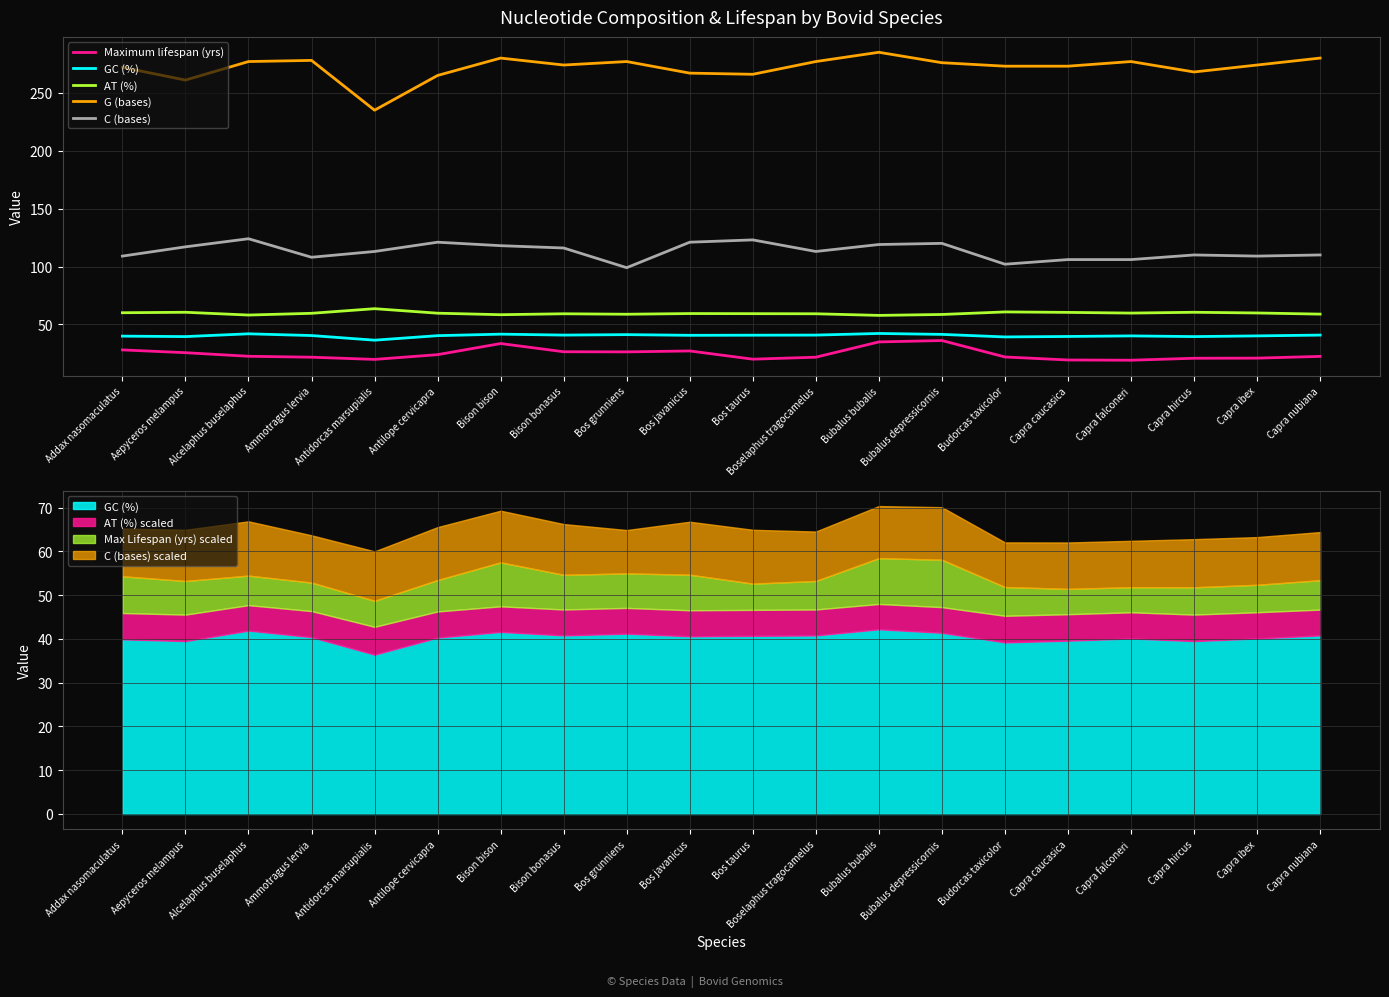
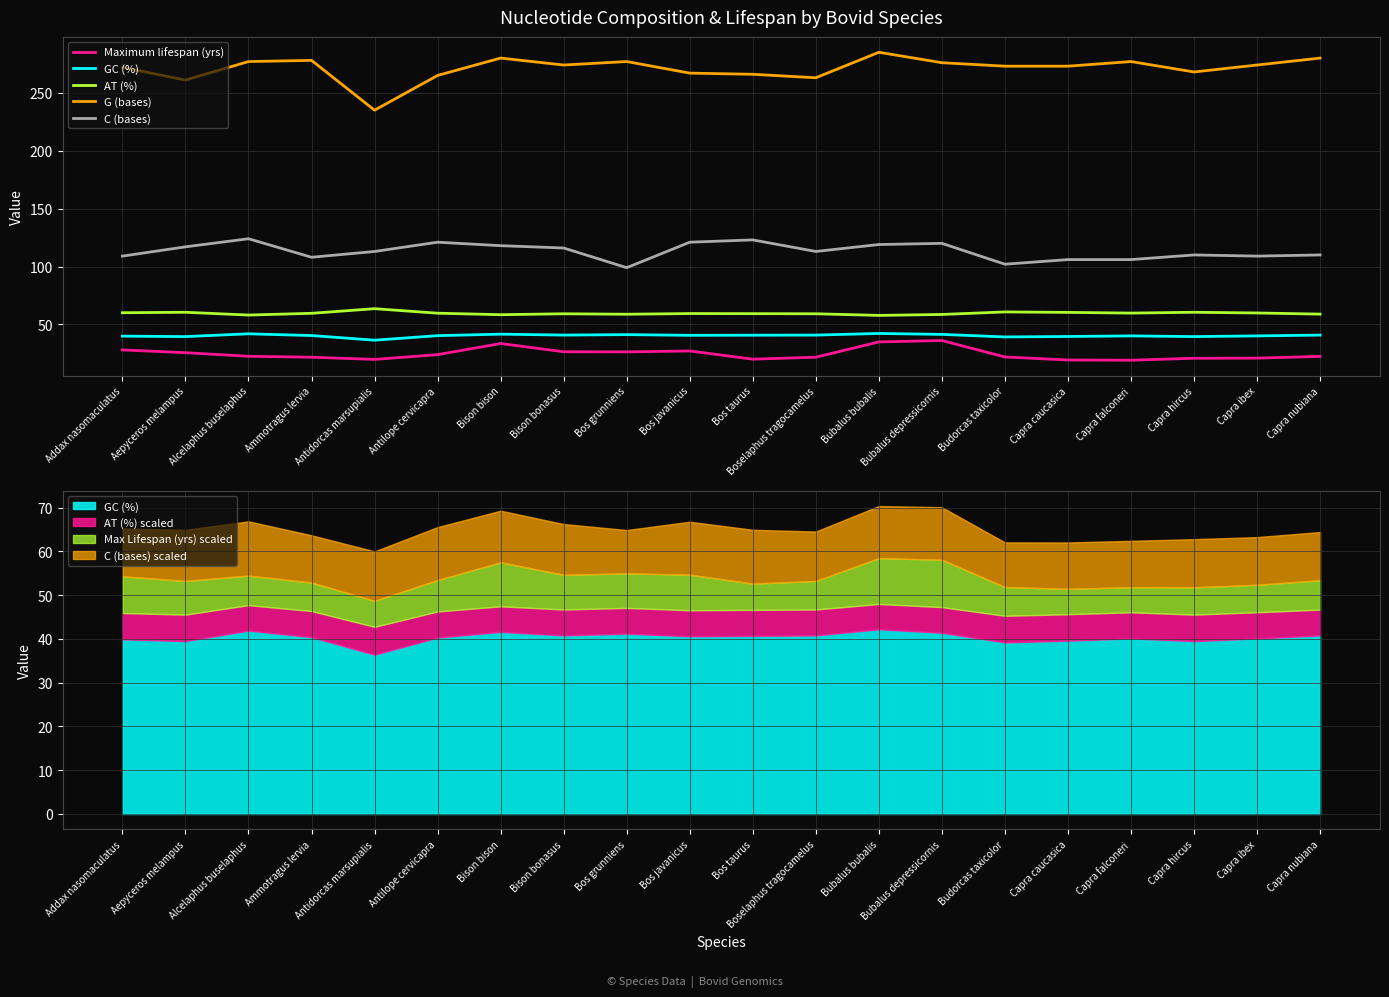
  {
    "Nucleotide Composition & Lifespan by Bovid Species": {
      "Maximum lifespan (yrs)": {
        "Addax nasomaculatus": 28,
        "Aepyceros melampus": 26,
        "Alcelaphus buselaphus": 23,
        "Ammotragus lervia": 22,
        "Antidorcas marsupialis": 20,
        "Antilope cervicapra": 24,
        "Bison bison": 34,
        "Bison bonasus": 26,
        "Bos grunniens": 26,
        "Bos javanicus": 27,
        "Bos taurus": 20,
        "Boselaphus tragocamelus": 22,
        "Bubalus bubalis": 35,
        "Bubalus depressicornis": 36,
        "Budorcas taxicolor": 22,
        "Capra caucasica": 19,
        "Capra falconeri": 19,
        "Capra hircus": 21,
        "Capra ibex": 21,
        "Capra nubiana": 22
      },
      "GC (%)": {
        "Addax nasomaculatus": 40,
        "Aepyceros melampus": 40,
        "Alcelaphus buselaphus": 42,
        "Ammotragus lervia": 40,
        "Antidorcas marsupialis": 36,
        "Antilope cervicapra": 40,
        "Bison bison": 42,
        "Bison bonasus": 41,
        "Bos grunniens": 41,
        "Bos javanicus": 41,
        "Bos taurus": 41,
        "Boselaphus tragocamelus": 41,
        "Bubalus bubalis": 42,
        "Bubalus depressicornis": 41,
        "Budorcas taxicolor": 39,
        "Capra caucasica": 40,
        "Capra falconeri": 40,
        "Capra hircus": 40,
        "Capra ibex": 40,
        "Capra nubiana": 41
      },
      "AT (%)": {
        "Addax nasomaculatus": 60,
        "Aepyceros melampus": 61,
        "Alcelaphus buselaphus": 58,
        "Ammotragus lervia": 60,
        "Antidorcas marsupialis": 64,
        "Antilope cervicapra": 60,
        "Bison bison": 58,
        "Bison bonasus": 59,
        "Bos grunniens": 59,
        "Bos javanicus": 59,
        "Bos taurus": 59,
        "Boselaphus tragocamelus": 59,
        "Bubalus bubalis": 58,
        "Bubalus depressicornis": 59,
        "Budorcas taxicolor": 61,
        "Capra caucasica": 60,
        "Capra falconeri": 60,
        "Capra hircus": 61,
        "Capra ibex": 60,
        "Capra nubiana": 59
      },
      "G (bases)": {
        "Alcelaphus buselaphus": 277,
        "Ammotragus lervia": 278,
        "Antidorcas marsupialis": 235,
        "Antilope cervicapra": 265,
        "Bison bison": 280,
        "Bison bonasus": 274,
        "Bos grunniens": 277,
        "Bos javanicus": 267,
        "Bos taurus": 266,
-       "Boselaphus tragocamelus": 277,
+       "Boselaphus tragocamelus": 263,
        "Bubalus bubalis": 285,
        "Bubalus depressicornis": 276,
        "Budorcas taxicolor": 273,
        "Capra caucasica": 273,
        "Capra falconeri": 277,
        "Capra hircus": 268,
        "Capra ibex": 274,
        "Capra nubiana": 280
      },
      "C (bases)": {
        "Addax nasomaculatus": 109,
        "Aepyceros melampus": 117,
        "Alcelaphus buselaphus": 124,
        "Ammotragus lervia": 108,
        "Antidorcas marsupialis": 113,
        "Antilope cervicapra": 121,
        "Bison bison": 118,
        "Bison bonasus": 116,
        "Bos grunniens": 99,
        "Bos javanicus": 121,
        "Bos taurus": 123,
        "Boselaphus tragocamelus": 113,
        "Bubalus bubalis": 119,
        "Bubalus depressicornis": 120,
        "Budorcas taxicolor": 102,
        "Capra caucasica": 106,
        "Capra falconeri": 106,
        "Capra hircus": 110,
        "Capra ibex": 109,
        "Capra nubiana": 110
      }
    }
  }
